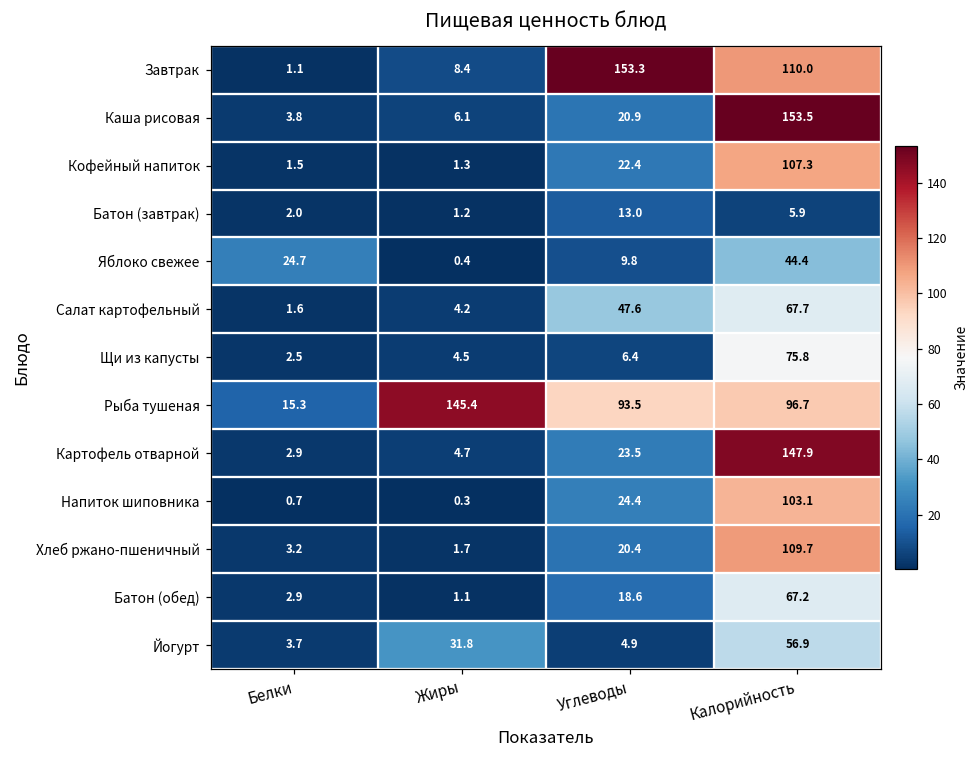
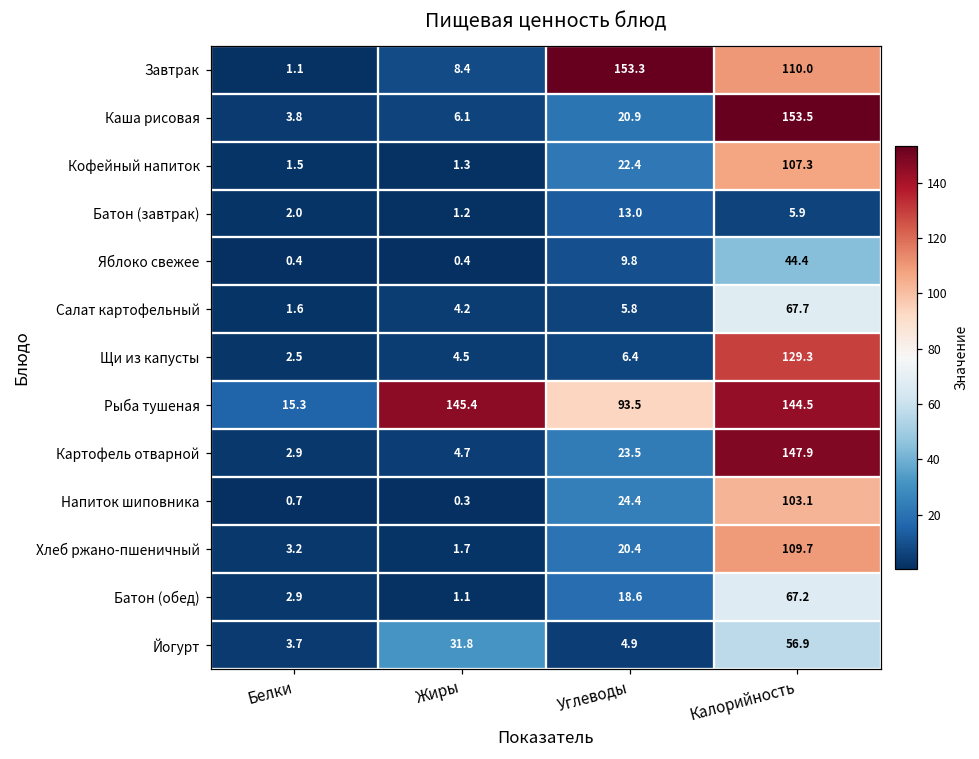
  {
    "Завтрак": {
      "Белки": 1.1,
      "Жиры": 8.4,
      "Углеводы": 153.3,
      "Калорийность": 110.0
    },
    "Каша рисовая": {
      "Белки": 3.8,
      "Жиры": 6.1,
      "Углеводы": 20.9,
      "Калорийность": 153.5
    },
    "Кофейный напиток": {
      "Белки": 1.5,
      "Жиры": 1.3,
      "Углеводы": 22.4,
      "Калорийность": 107.3
    },
    "Батон (завтрак)": {
      "Белки": 2.0,
      "Жиры": 1.2,
      "Углеводы": 13.0,
      "Калорийность": 5.9
    },
    "Яблоко свежее": {
-     "Белки": 24.7,
+     "Белки": 0.4,
      "Жиры": 0.4,
      "Углеводы": 9.8,
      "Калорийность": 44.4
    },
    "Салат картофельный": {
      "Белки": 1.6,
      "Жиры": 4.2,
-     "Углеводы": 47.6,
+     "Углеводы": 5.8,
      "Калорийность": 67.7
    },
    "Щи из капусты": {
      "Белки": 2.5,
      "Жиры": 4.5,
      "Углеводы": 6.4,
-     "Калорийность": 75.8
+     "Калорийность": 129.3
    },
    "Рыба тушеная": {
      "Белки": 15.3,
      "Жиры": 145.4,
      "Углеводы": 93.5,
-     "Калорийность": 96.7
+     "Калорийность": 144.5
    },
    "Картофель отварной": {
      "Белки": 2.9,
      "Жиры": 4.7,
      "Углеводы": 23.5,
      "Калорийность": 147.9
    },
    "Напиток шиповника": {
      "Белки": 0.7,
      "Жиры": 0.3,
      "Углеводы": 24.4,
      "Калорийность": 103.1
    },
    "Хлеб ржано-пшеничный": {
      "Белки": 3.2,
      "Жиры": 1.7,
      "Углеводы": 20.4,
      "Калорийность": 109.7
    },
    "Батон (обед)": {
      "Белки": 2.9,
      "Жиры": 1.1,
      "Углеводы": 18.6,
      "Калорийность": 67.2
    },
    "Йогурт": {
      "Белки": 3.7,
      "Жиры": 31.8,
      "Углеводы": 4.9,
      "Калорийность": 56.9
    }
  }
